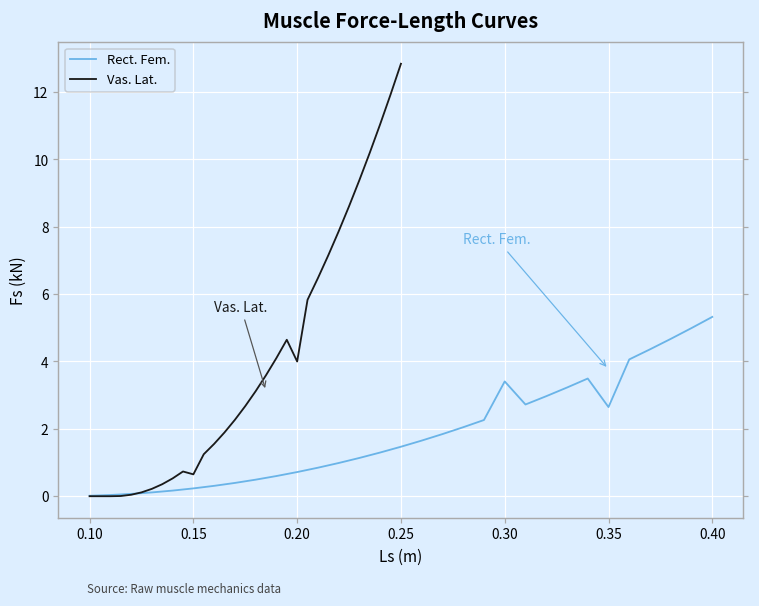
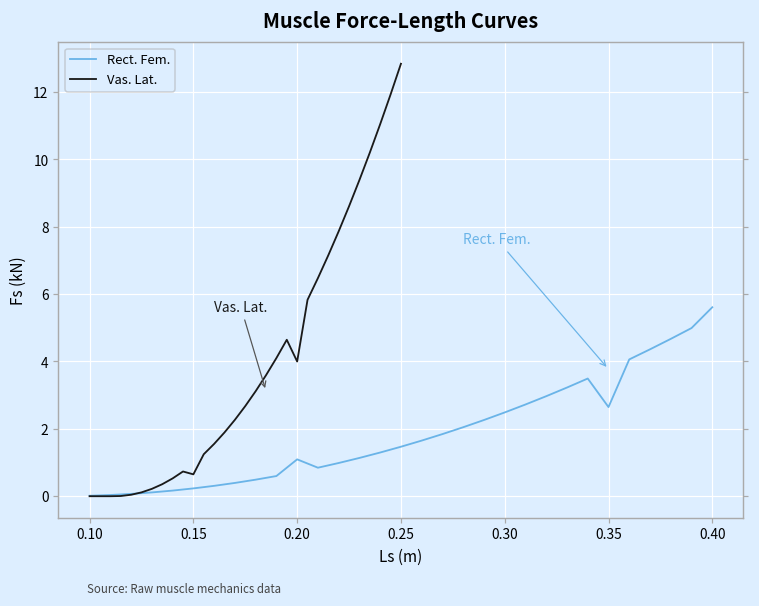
  {
    "Rect. Fem.": {
      "0.15": 0.2,
-     "0.20": 0.7,
+     "0.20": 1.1,
      "0.25": 1.5,
-     "0.30": 3.4,
+     "0.30": 2.5,
      "0.35": 2.6,
-     "0.40": 5.3
+     "0.40": 5.6
    },
    "Vas. Lat.": {
      "0.15": 0.6,
      "0.20": 4.0,
      "0.25": 12.8
    }
  }
